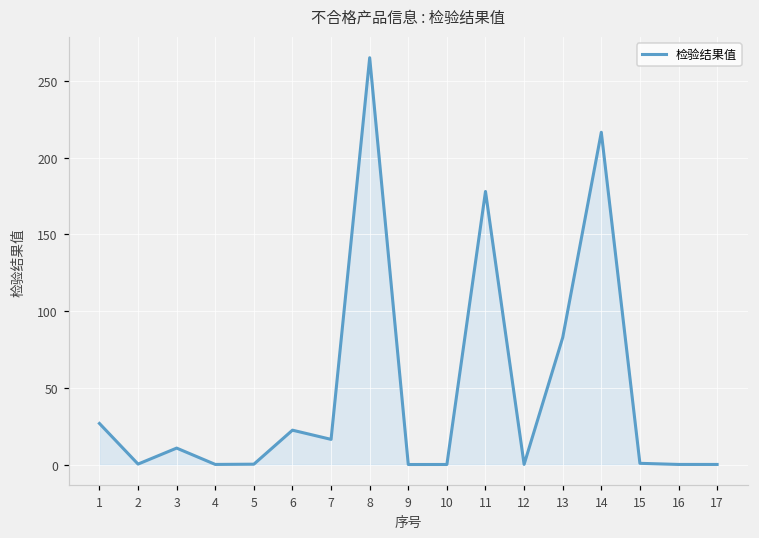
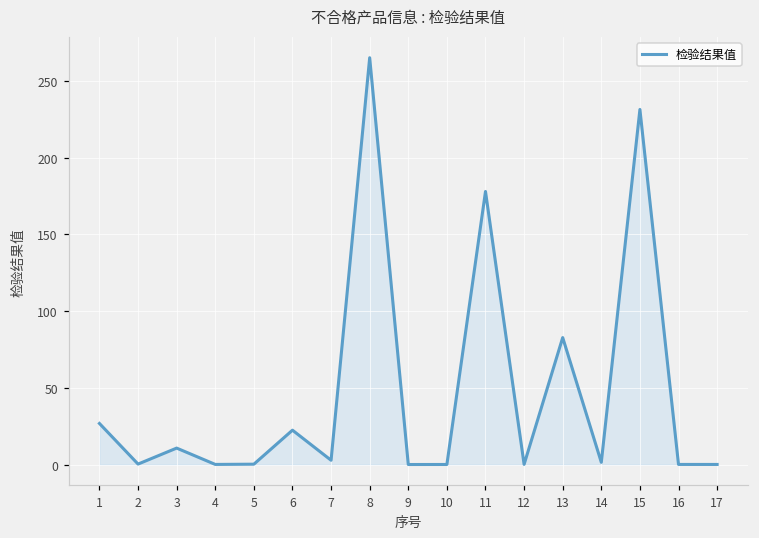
  {
    "1": 27,
    "2": 0,
    "3": 11,
    "4": 0,
    "5": 0,
    "6": 22,
-   "7": 16,
+   "7": 3,
    "8": 265,
    "9": 0,
    "10": 0,
    "11": 178,
    "12": 0,
    "13": 83,
-   "14": 216,
-   "15": 1,
+   "14": 1,
+   "15": 231,
    "16": 0,
    "17": 0
  }
